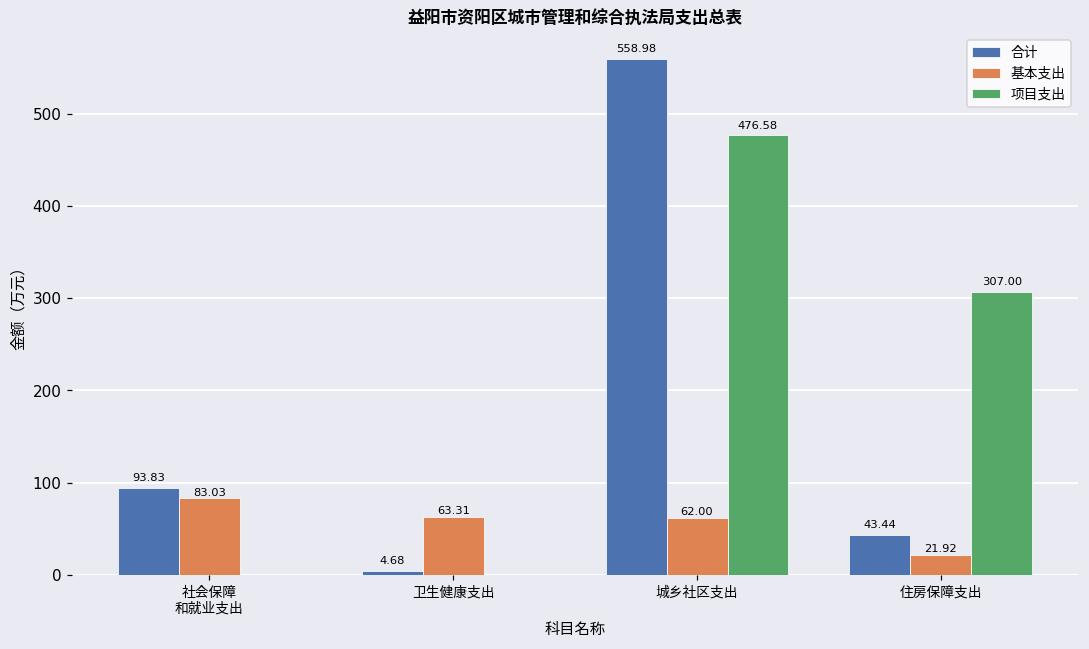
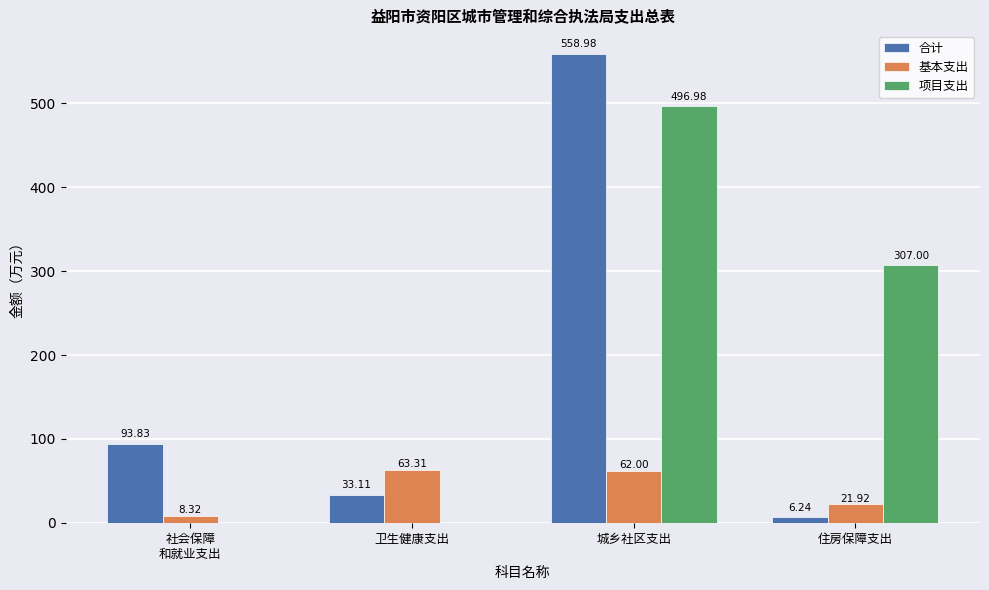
  {
    "合计": {
      "社会保障 和就业支出": 93.83,
-     "卫生健康支出": 4.68,
+     "卫生健康支出": 33.11,
      "城乡社区支出": 558.98,
-     "住房保障支出": 43.44
+     "住房保障支出": 6.24
    },
    "基本支出": {
-     "社会保障 和就业支出": 83.03,
+     "社会保障 和就业支出": 8.32,
      "卫生健康支出": 63.31,
      "城乡社区支出": 62.00,
      "住房保障支出": 21.92
    },
    "项目支出": {
-     "城乡社区支出": 476.58,
+     "城乡社区支出": 496.98,
      "住房保障支出": 307.00
    }
  }
